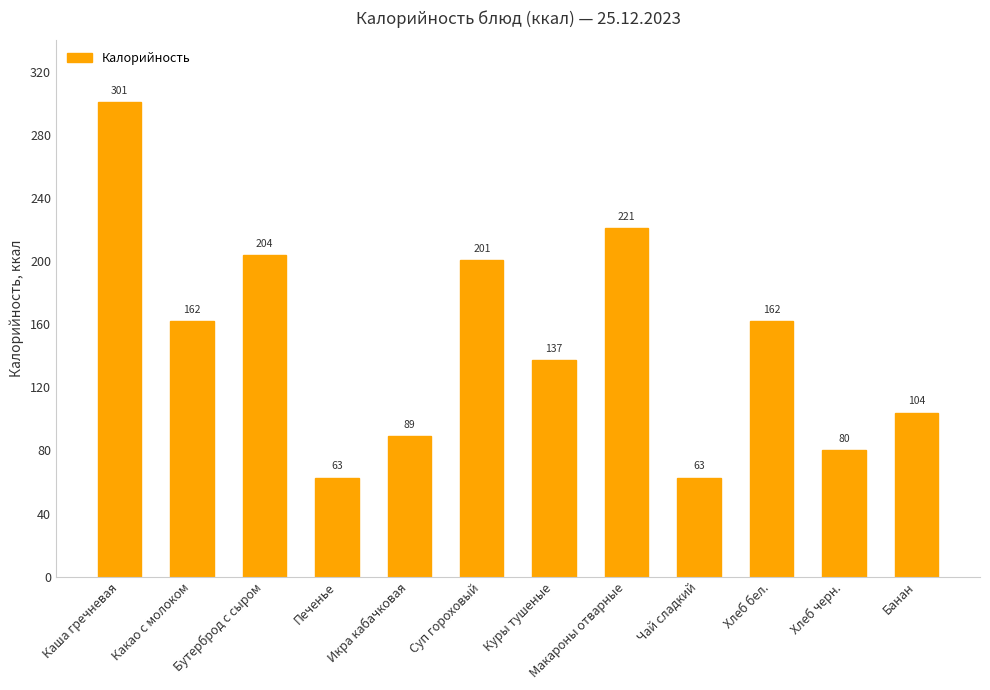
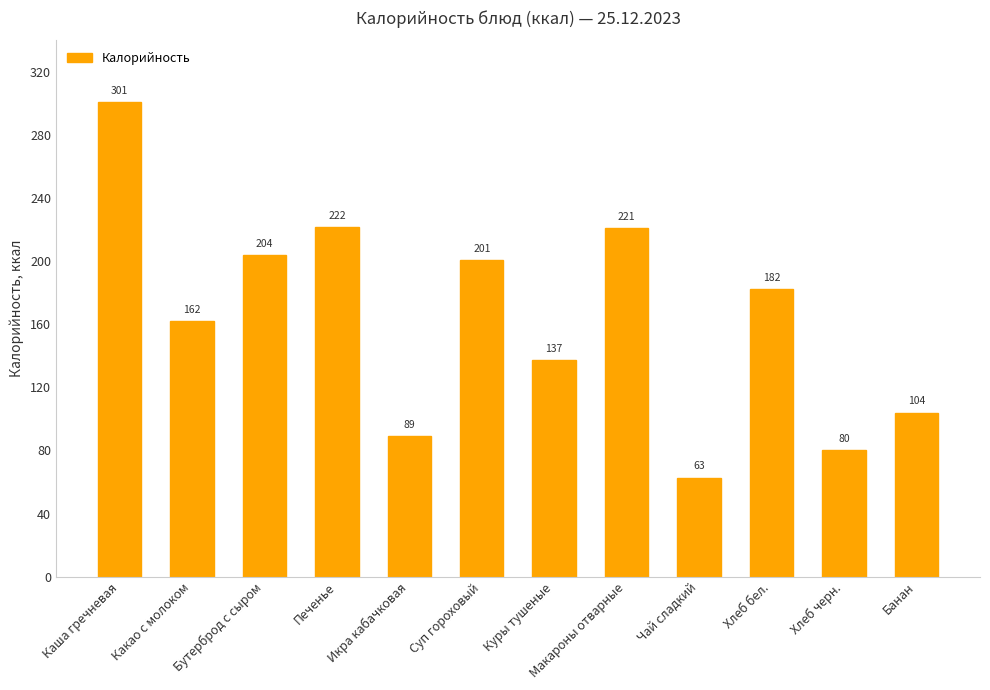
  {
    "Каша гречневая": 301,
    "Какао с молоком": 162,
    "Бутерброд с сыром": 204,
-   "Печенье": 63,
+   "Печенье": 222,
    "Икра кабачковая": 89,
    "Суп гороховый": 201,
    "Куры тушеные": 137,
    "Макароны отварные": 221,
    "Чай сладкий": 63,
-   "Хлеб бел.": 162,
+   "Хлеб бел.": 182,
    "Хлеб черн.": 80,
    "Банан": 104
  }
